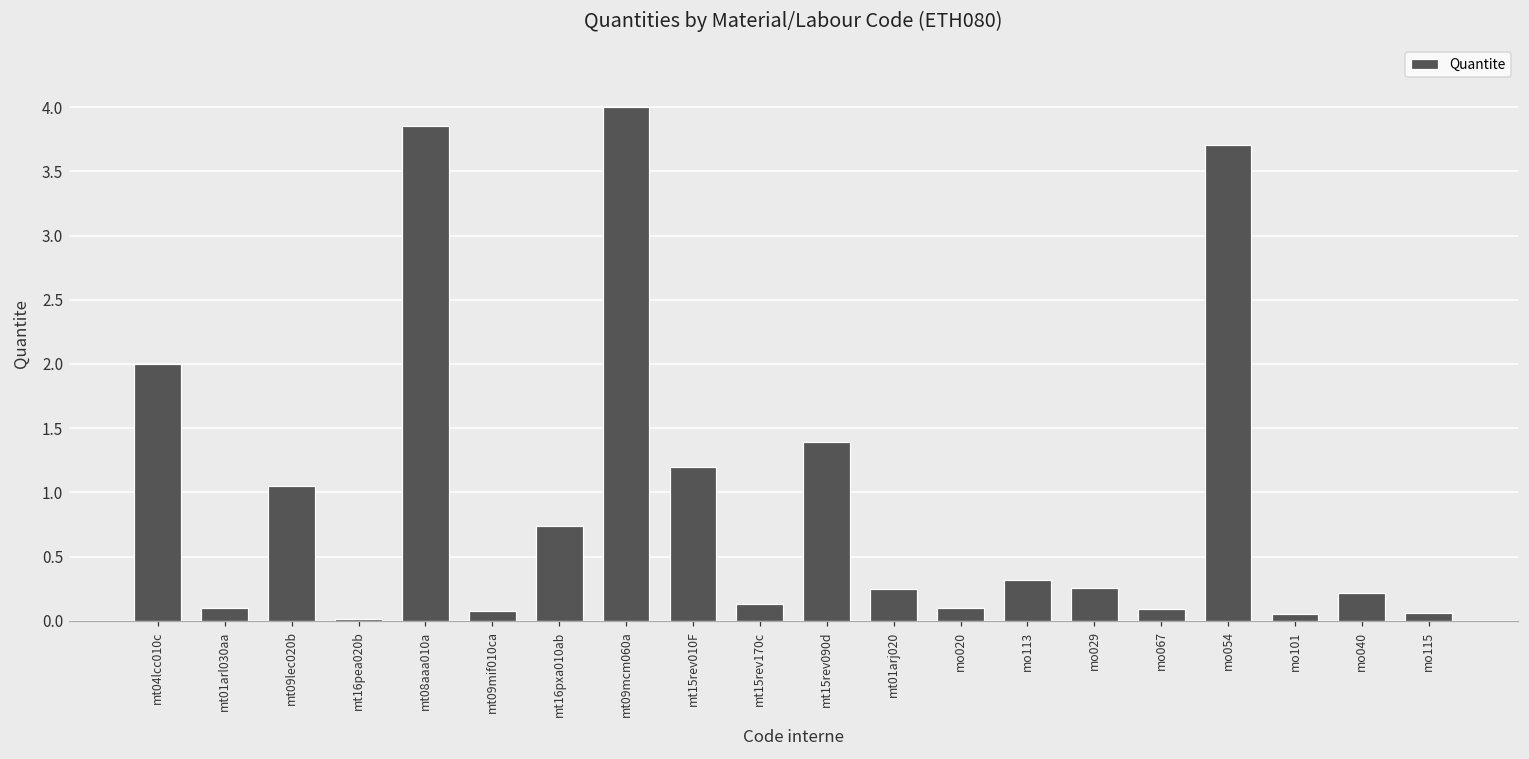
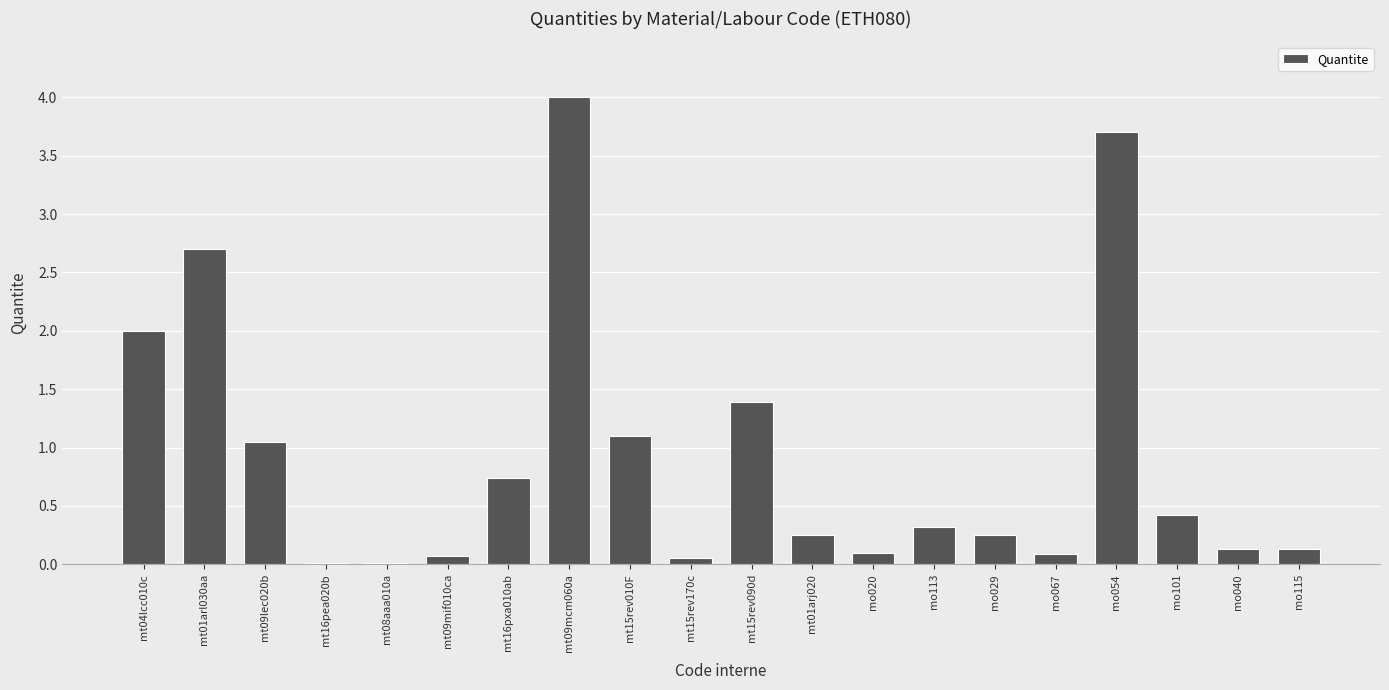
  {
    "mt04lcc010c": 2.00,
-   "mt01arl030aa": 0.1,
+   "mt01arl030aa": 2.7,
    "mt09lec020b": 1.05,
-   "mt08aaa010a": 3.85,
+   "mt08aaa010a": 0.01,
    "mt09mif010ca": 0.08,
    "mt16pxa010ab": 0.74,
    "mt09mcm060a": 4.00,
-   "mt15rev010F": 1.2,
-   "mt15rev170c": 0.13,
+   "mt15rev010F": 1.1,
+   "mt15rev170c": 0.05,
    "mt15rev090d": 1.39,
    "mt01arj020": 0.25,
    "mo020": 0.10,
    "mo113": 0.32,
    "mo029": 0.25,
    "mo067": 0.09,
    "mo054": 3.70,
-   "mo101": 0.06,
-   "mo040": 0.21,
-   "mo115": 0.06
+   "mo101": 0.42,
+   "mo040": 0.13,
+   "mo115": 0.13
  }
